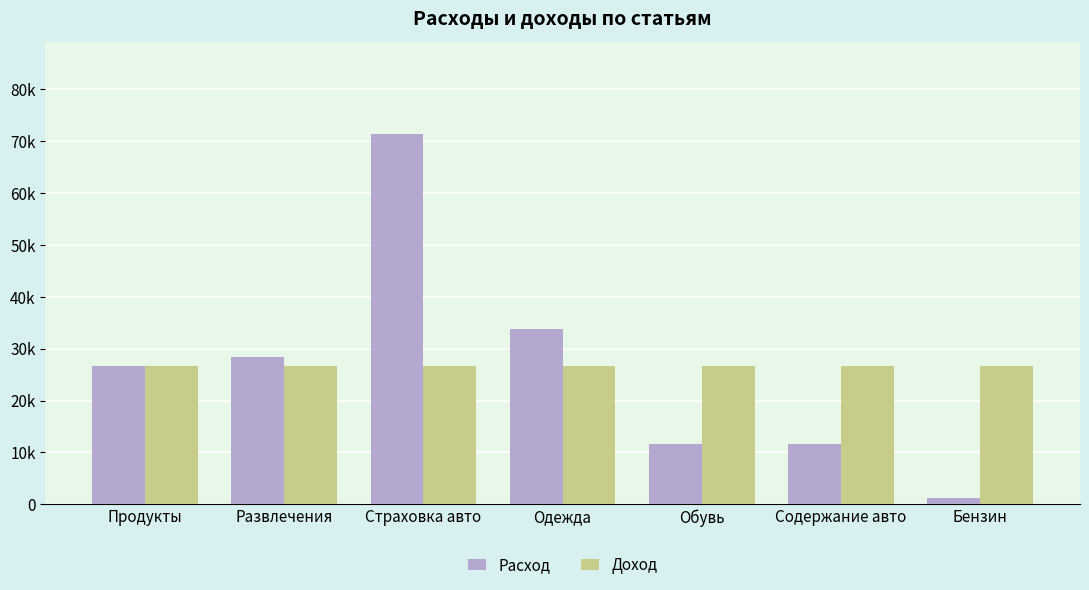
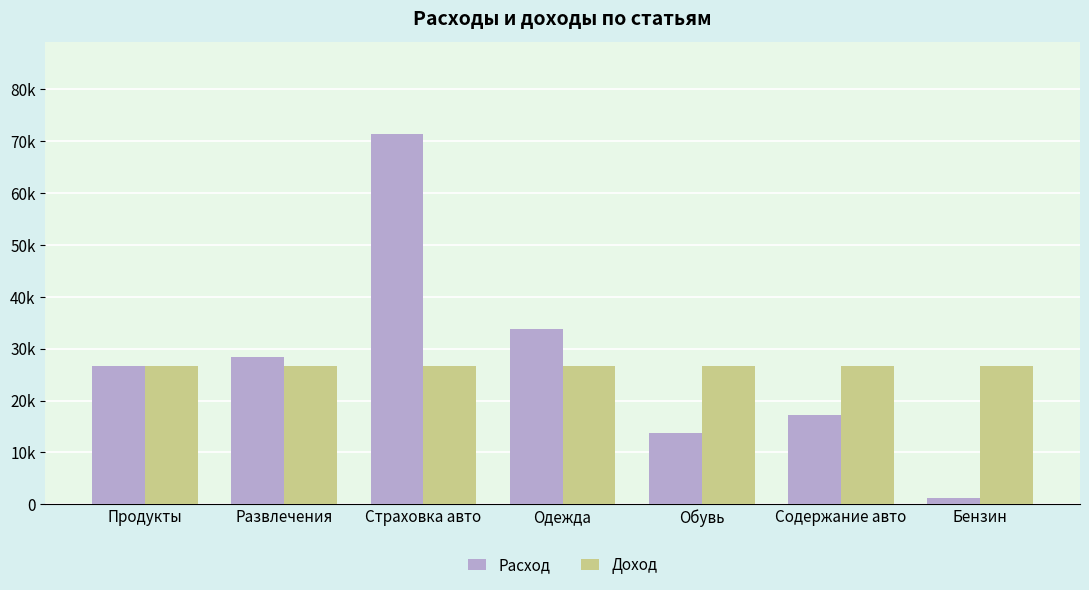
  {
    "Расход": {
      "Продукты": 27000,
      "Развлечения": 28000,
      "Страховка авто": 71000,
      "Одежда": 34000,
-     "Обувь": 12000,
-     "Содержание авто": 12000,
+     "Обувь": 14000,
+     "Содержание авто": 17000,
      "Бензин": 1000
    },
    "Доход": {
      "Продукты": 27000,
      "Развлечения": 27000,
      "Страховка авто": 27000,
      "Одежда": 27000,
      "Обувь": 27000,
      "Содержание авто": 27000,
      "Бензин": 27000
    }
  }
